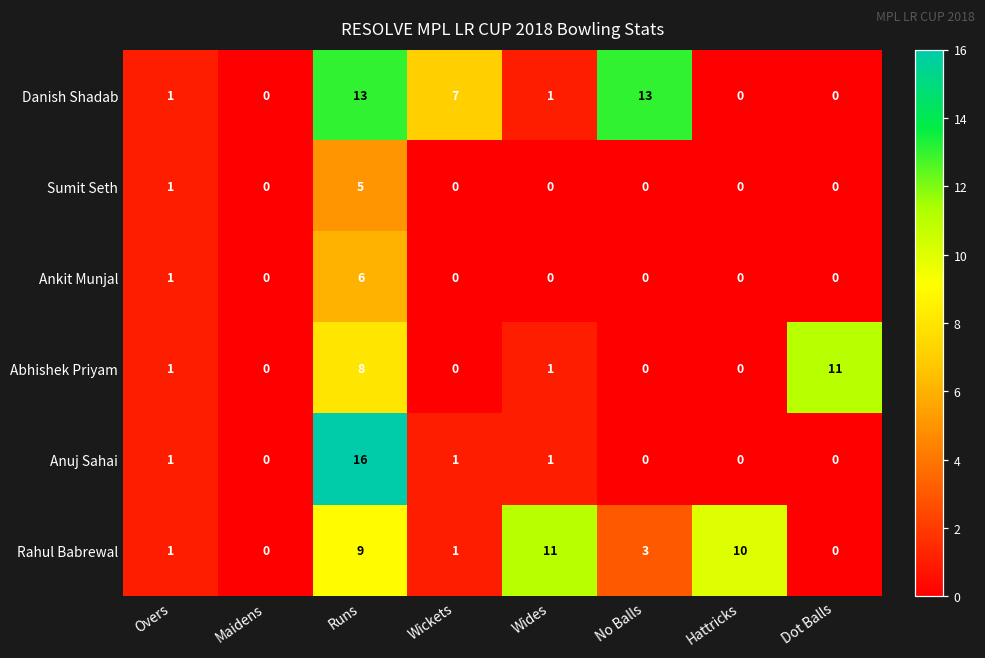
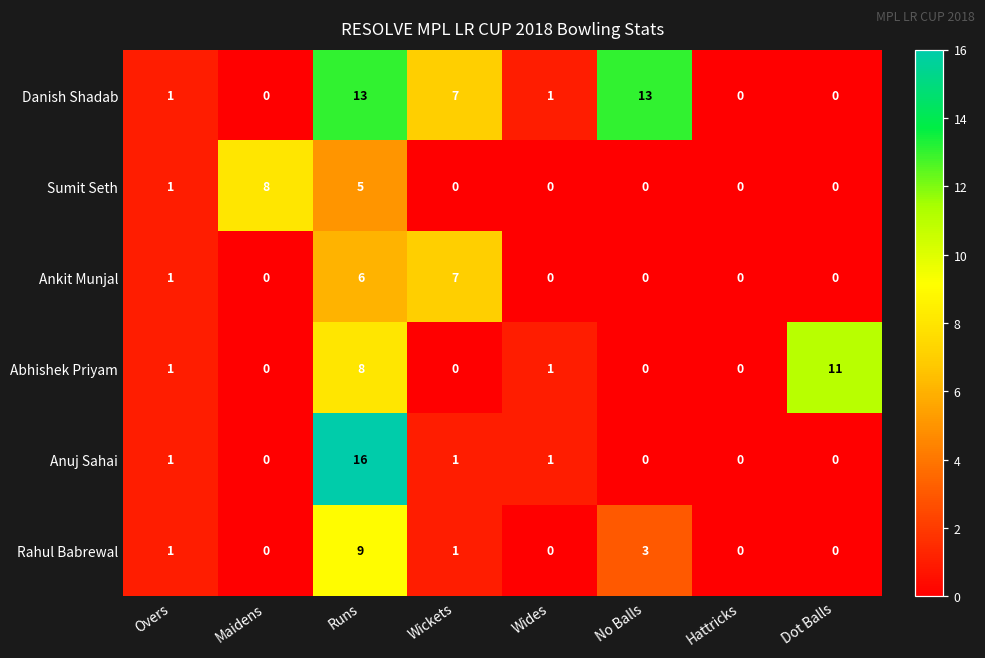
  {
    "Danish Shadab": {
      "Overs": 1,
      "Maidens": 0,
      "Runs": 13,
      "Wickets": 7,
      "Wides": 1,
      "No Balls": 13,
      "Hattricks": 0,
      "Dot Balls": 0
    },
    "Sumit Seth": {
      "Overs": 1,
-     "Maidens": 0,
+     "Maidens": 8,
      "Runs": 5,
      "Wickets": 0,
      "Wides": 0,
      "No Balls": 0,
      "Hattricks": 0,
      "Dot Balls": 0
    },
    "Ankit Munjal": {
      "Overs": 1,
      "Maidens": 0,
      "Runs": 6,
-     "Wickets": 0,
+     "Wickets": 7,
      "Wides": 0,
      "No Balls": 0,
      "Hattricks": 0,
      "Dot Balls": 0
    },
    "Abhishek Priyam": {
      "Overs": 1,
      "Maidens": 0,
      "Runs": 8,
      "Wickets": 0,
      "Wides": 1,
      "No Balls": 0,
      "Hattricks": 0,
      "Dot Balls": 11
    },
    "Anuj Sahai": {
      "Overs": 1,
      "Maidens": 0,
      "Runs": 16,
      "Wickets": 1,
      "Wides": 1,
      "No Balls": 0,
      "Hattricks": 0,
      "Dot Balls": 0
    },
    "Rahul Babrewal": {
      "Overs": 1,
      "Maidens": 0,
      "Runs": 9,
      "Wickets": 1,
-     "Wides": 11,
+     "Wides": 0,
      "No Balls": 3,
-     "Hattricks": 10,
+     "Hattricks": 0,
      "Dot Balls": 0
    }
  }
